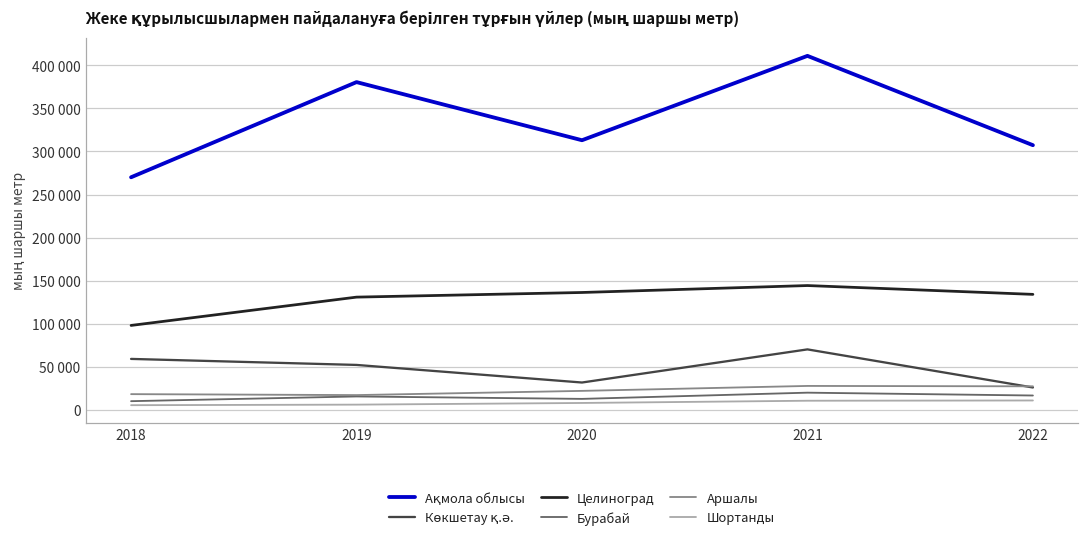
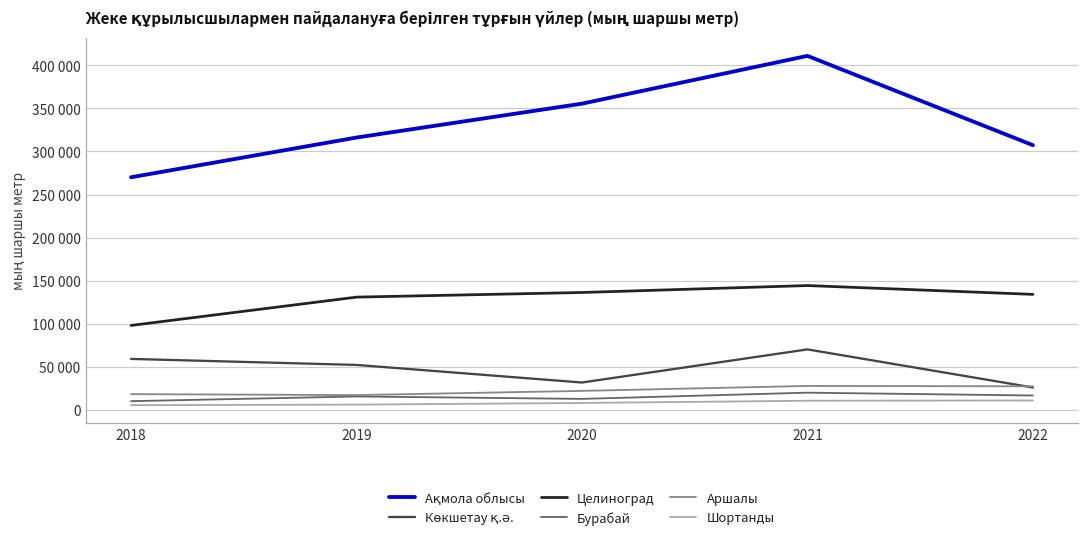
  {
    "Ақмола облысы": {
      "2018": 270000,
-     "2019": 380000,
-     "2020": 310000,
+     "2019": 320000,
+     "2020": 360000,
      "2021": 410000,
      "2022": 310000
    }
  }
